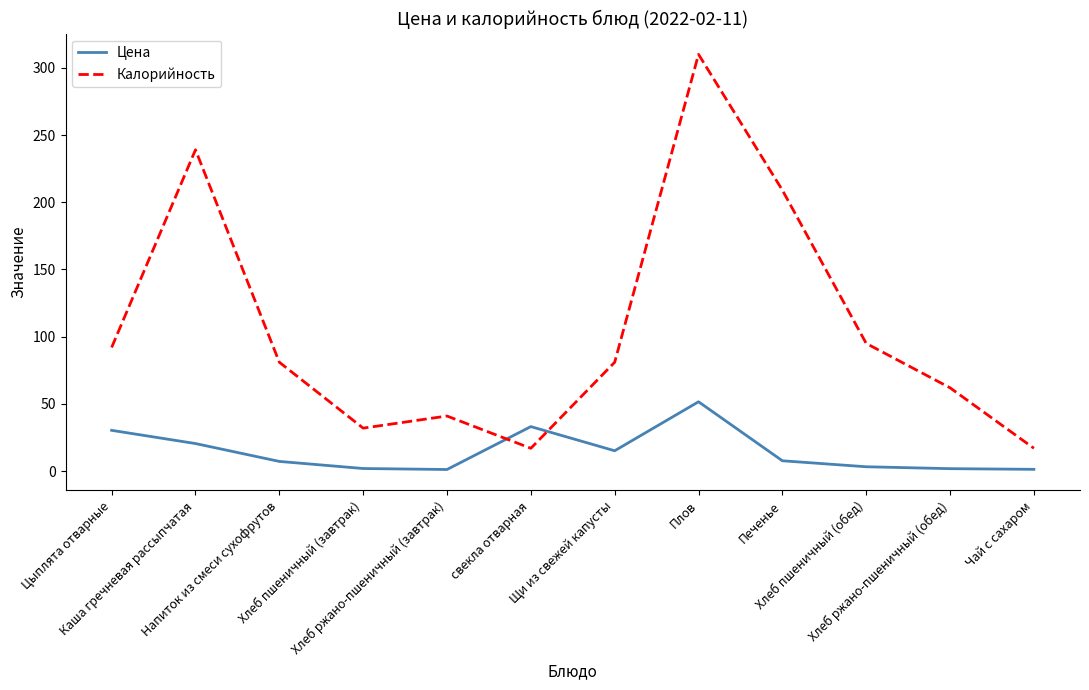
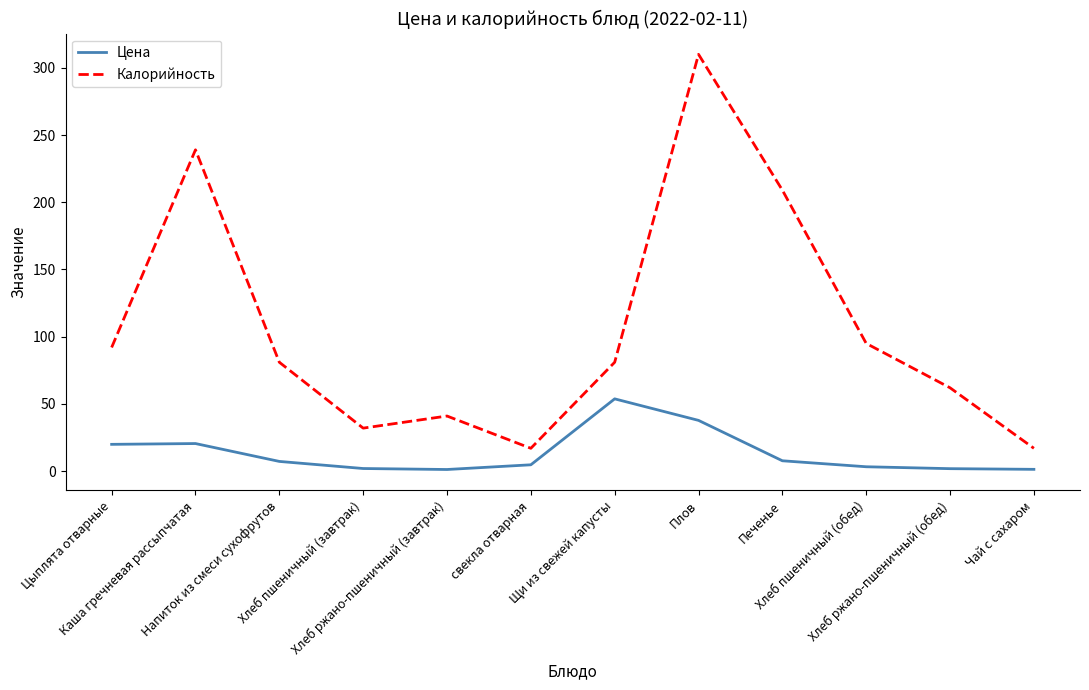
  {
    "Цена": {
-     "Цыплята отварные": 30,
+     "Цыплята отварные": 20,
      "Каша гречневая рассыпчатая": 21,
      "Напиток из смеси сухофрутов": 7,
      "Хлеб пшеничный (завтрак)": 2,
      "Хлеб ржано-пшеничный (завтрак)": 1,
-     "свекла отварная": 33,
-     "Щи из свежей капусты": 15,
-     "Плов": 52,
+     "свекла отварная": 5,
+     "Щи из свежей капусты": 54,
+     "Плов": 38,
      "Печенье": 8,
      "Хлеб пшеничный (обед)": 3,
      "Хлеб ржано-пшеничный (обед)": 2,
      "Чай с сахаром": 1
    },
    "Калорийность": {
      "Цыплята отварные": 92,
      "Каша гречневая рассыпчатая": 239,
      "Напиток из смеси сухофрутов": 81,
      "Хлеб пшеничный (завтрак)": 32,
      "Хлеб ржано-пшеничный (завтрак)": 41,
      "свекла отварная": 17,
      "Щи из свежей капусты": 81,
      "Плов": 310,
      "Печенье": 209,
      "Хлеб пшеничный (обед)": 95,
      "Хлеб ржано-пшеничный (обед)": 62,
      "Чай с сахаром": 17
    }
  }
